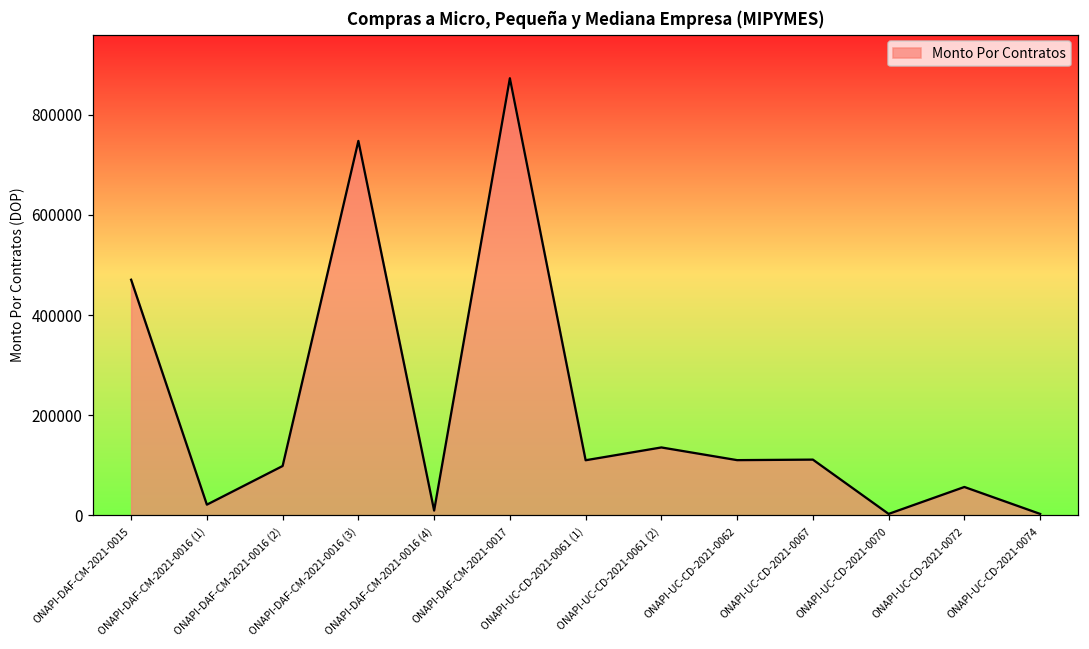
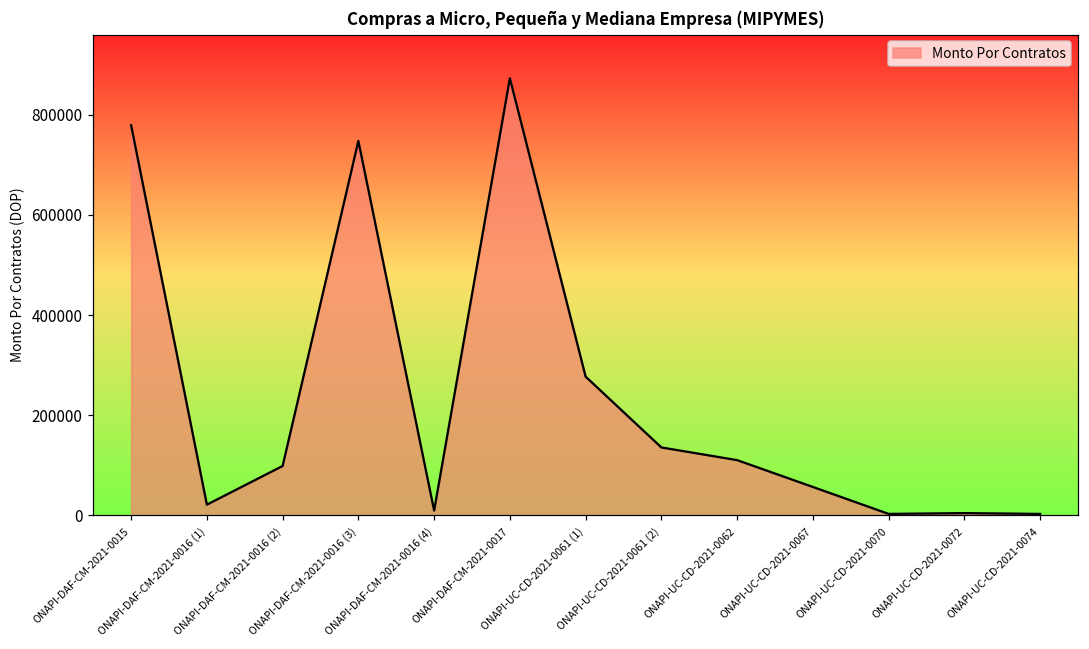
  {
-   "ONAPI-DAF-CM-2021-0015": 470000,
+   "ONAPI-DAF-CM-2021-0015": 780000,
    "ONAPI-DAF-CM-2021-0016 (1)": 20000,
    "ONAPI-DAF-CM-2021-0016 (2)": 100000,
    "ONAPI-DAF-CM-2021-0016 (3)": 750000,
    "ONAPI-DAF-CM-2021-0016 (4)": 10000,
    "ONAPI-DAF-CM-2021-0017": 870000,
-   "ONAPI-UC-CD-2021-0061 (1)": 110000,
+   "ONAPI-UC-CD-2021-0061 (1)": 280000,
    "ONAPI-UC-CD-2021-0061 (2)": 140000,
    "ONAPI-UC-CD-2021-0062": 110000,
-   "ONAPI-UC-CD-2021-0067": 110000,
+   "ONAPI-UC-CD-2021-0067": 60000,
    "ONAPI-UC-CD-2021-0070": 0,
-   "ONAPI-UC-CD-2021-0072": 60000,
+   "ONAPI-UC-CD-2021-0072": 0,
    "ONAPI-UC-CD-2021-0074": 0
  }
